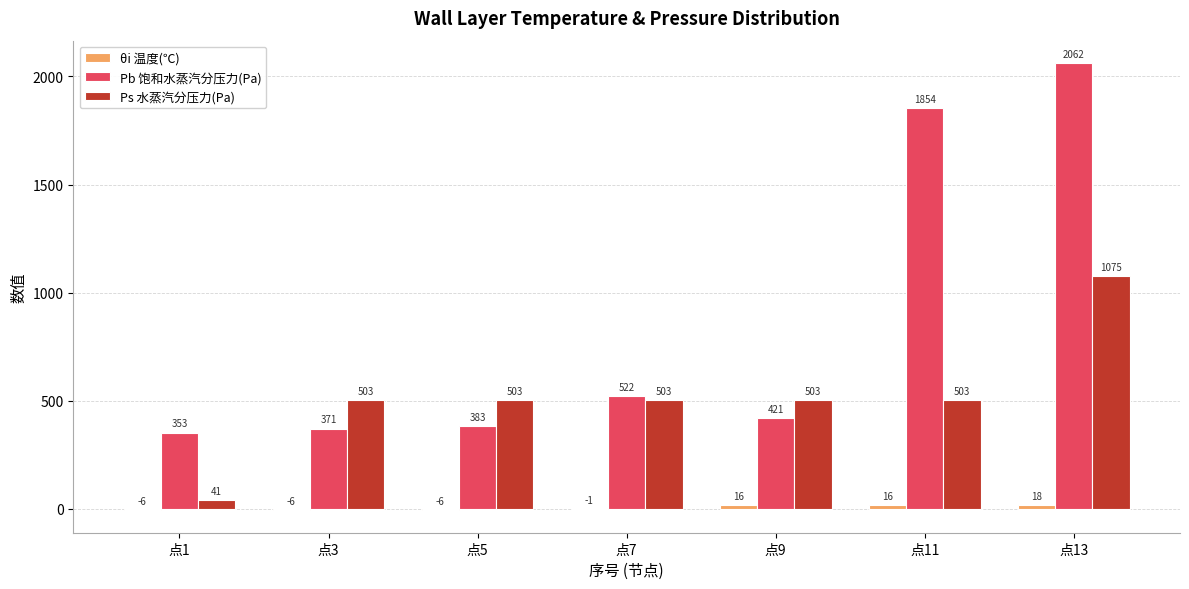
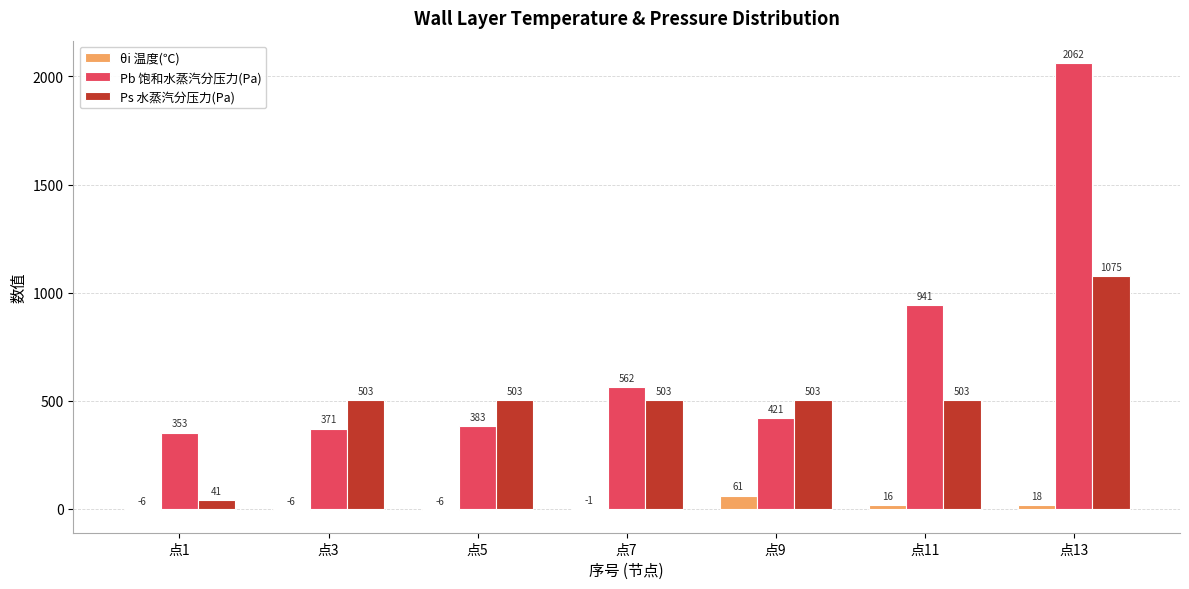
  {
    "θi 温度(℃)": {
      "点1": -6,
      "点3": -6,
      "点5": -6,
      "点7": -1,
-     "点9": 16,
+     "点9": 61,
      "点11": 16,
      "点13": 18
    },
    "Pb 饱和水蒸汽分压力(Pa)": {
      "点1": 353,
      "点3": 371,
      "点5": 383,
-     "点7": 522,
+     "点7": 562,
      "点9": 421,
-     "点11": 1854,
+     "点11": 941,
      "点13": 2062
    },
    "Ps 水蒸汽分压力(Pa)": {
      "点1": 41,
      "点3": 503,
      "点5": 503,
      "点7": 503,
      "点9": 503,
      "点11": 503,
      "点13": 1075
    }
  }
